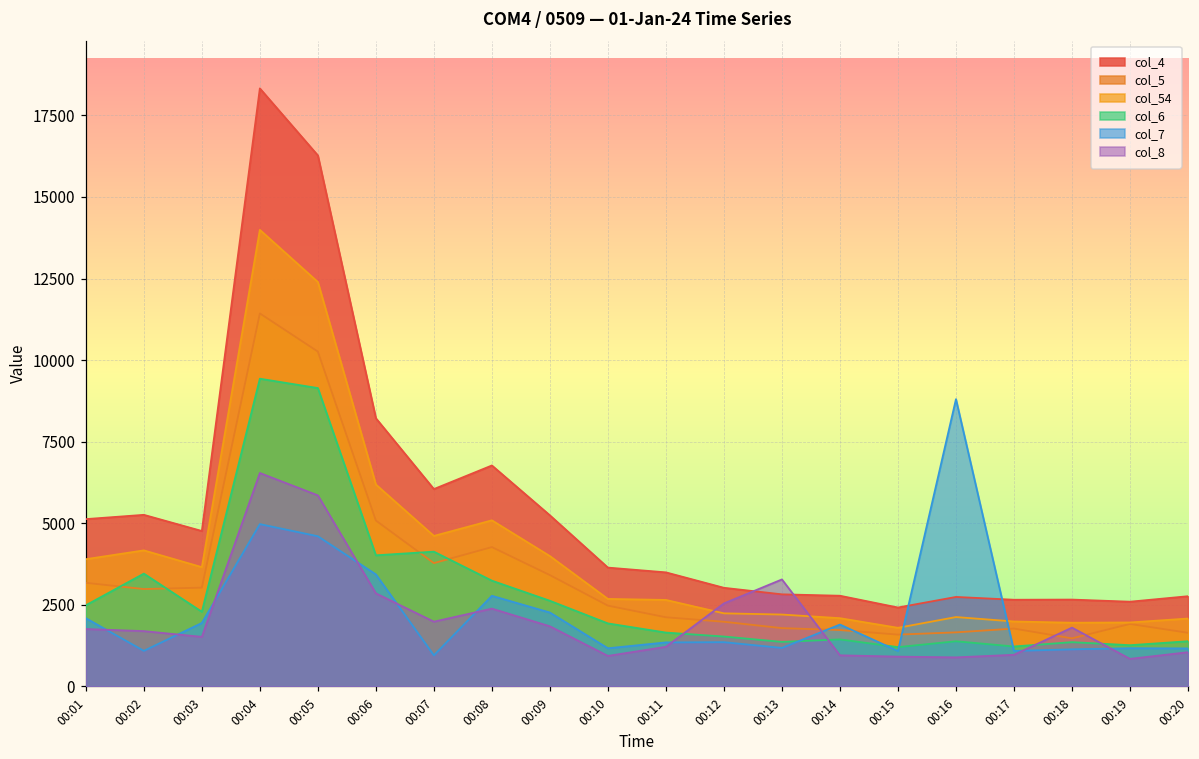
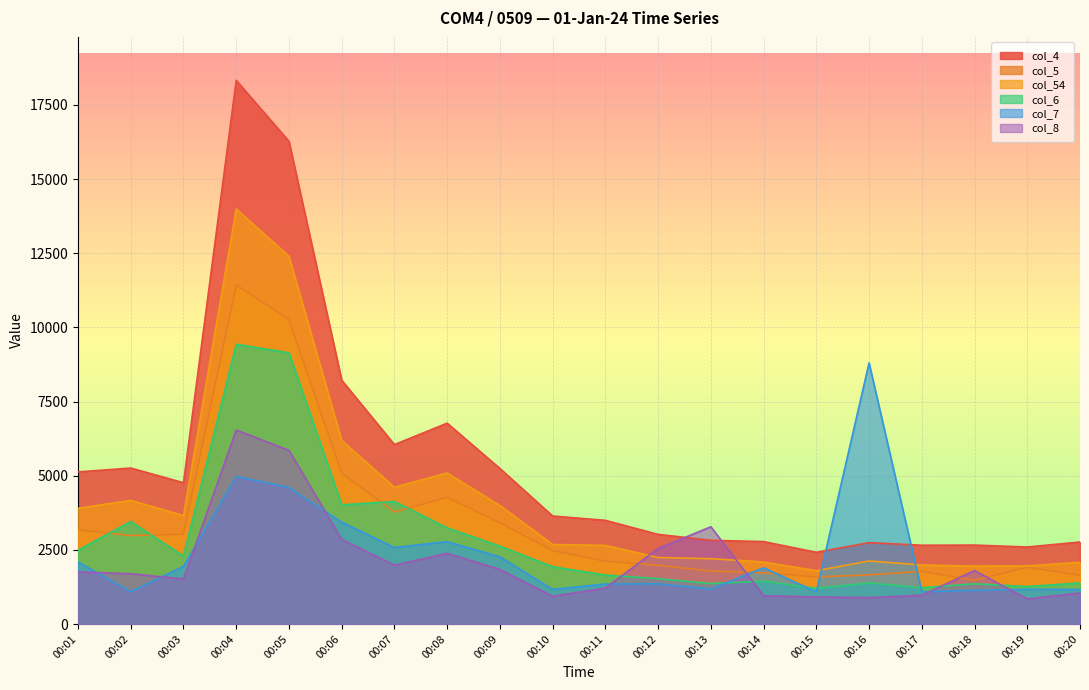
  {
    "col_6": {
      "00:01": 2500,
      "00:02": 3500,
      "00:03": 2300,
      "00:04": 9400,
      "00:05": 9100,
      "00:06": 4000,
      "00:07": 4100,
      "00:08": 3200,
      "00:09": 2600,
      "00:10": 1900,
      "00:11": 1700,
      "00:12": 1500,
      "00:13": 1400,
      "00:14": 1400,
      "00:15": 1200,
      "00:16": 1400,
      "00:17": 1200,
      "00:18": 1400,
      "00:19": 1300,
      "00:20": 1400
    },
    "col_7": {
      "00:01": 2100,
      "00:02": 1100,
      "00:03": 1900,
      "00:04": 5000,
      "00:05": 4600,
      "00:06": 3400,
-     "00:07": 1000,
+     "00:07": 2600,
      "00:08": 2800,
      "00:09": 2300,
      "00:10": 1200,
      "00:11": 1300,
      "00:12": 1400,
      "00:13": 1200,
      "00:14": 1900,
      "00:15": 1100,
      "00:16": 8800,
      "00:17": 1100,
      "00:18": 1100,
      "00:19": 1200,
      "00:20": 1200
    },
    "col_8": {
      "00:01": 1800,
      "00:02": 1700,
      "00:03": 1500,
      "00:04": 6500,
      "00:05": 5900,
      "00:06": 2900,
      "00:07": 2000,
      "00:08": 2400,
      "00:09": 1800,
      "00:10": 900,
      "00:11": 1200,
      "00:12": 2500,
      "00:13": 3300,
      "00:14": 1000,
      "00:15": 900,
      "00:16": 900,
      "00:17": 1000,
      "00:18": 1800,
      "00:19": 800,
      "00:20": 1000
    }
  }
